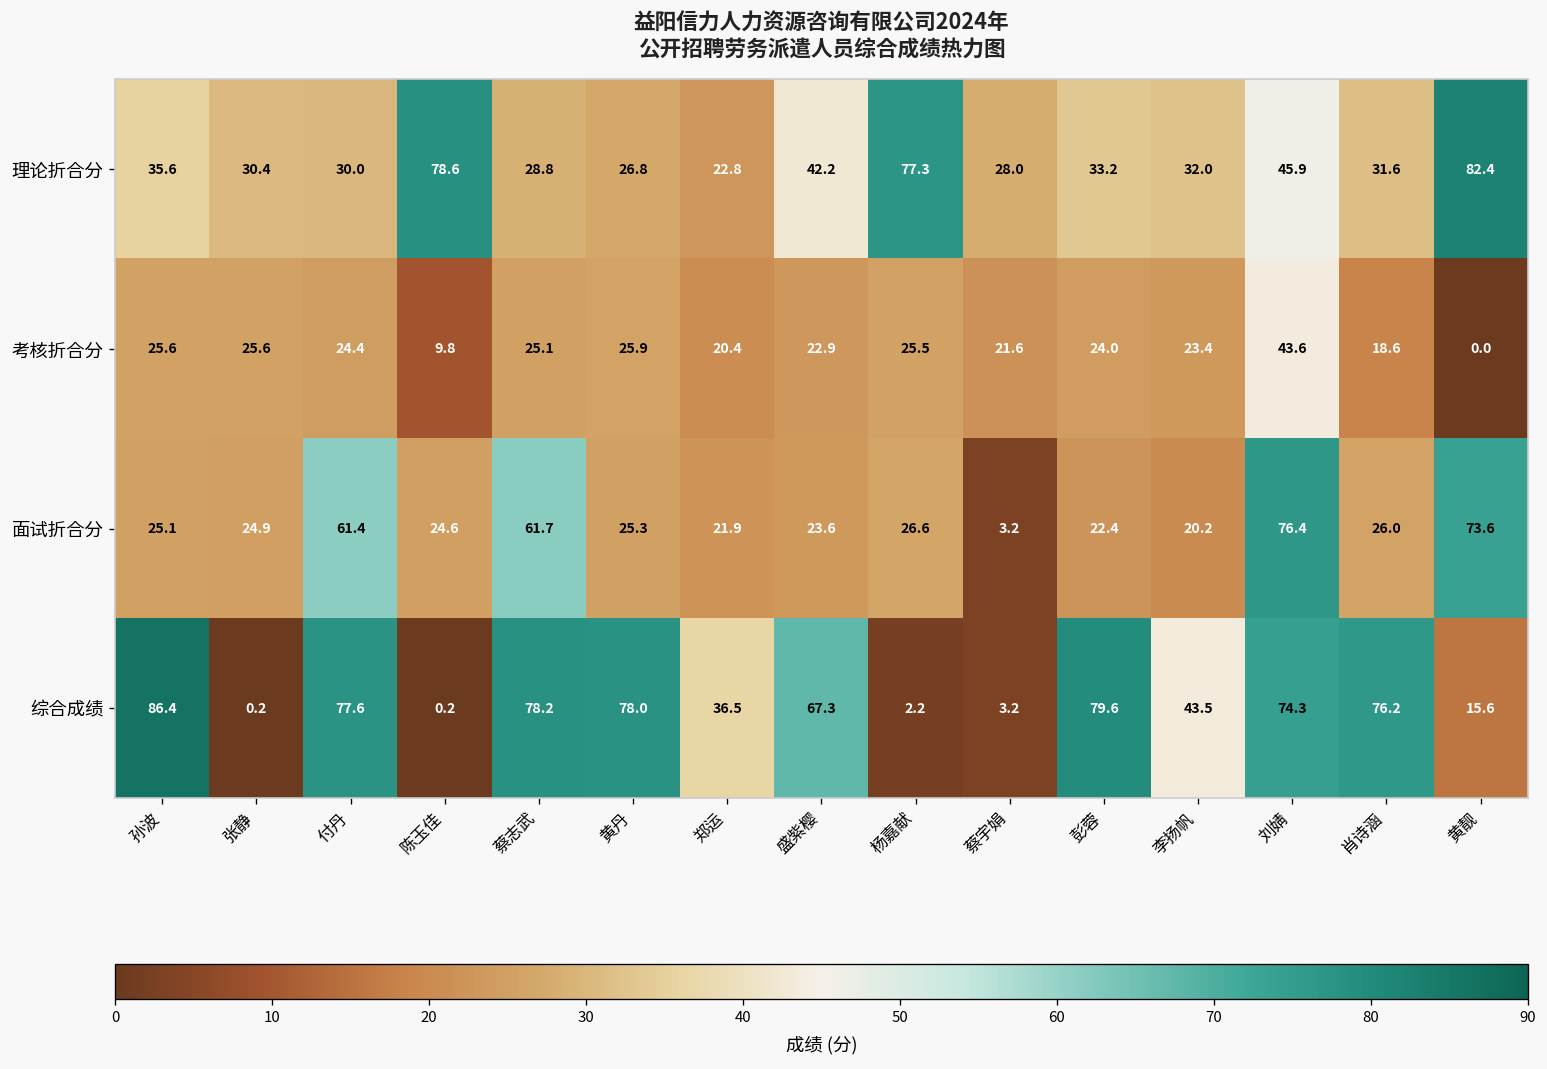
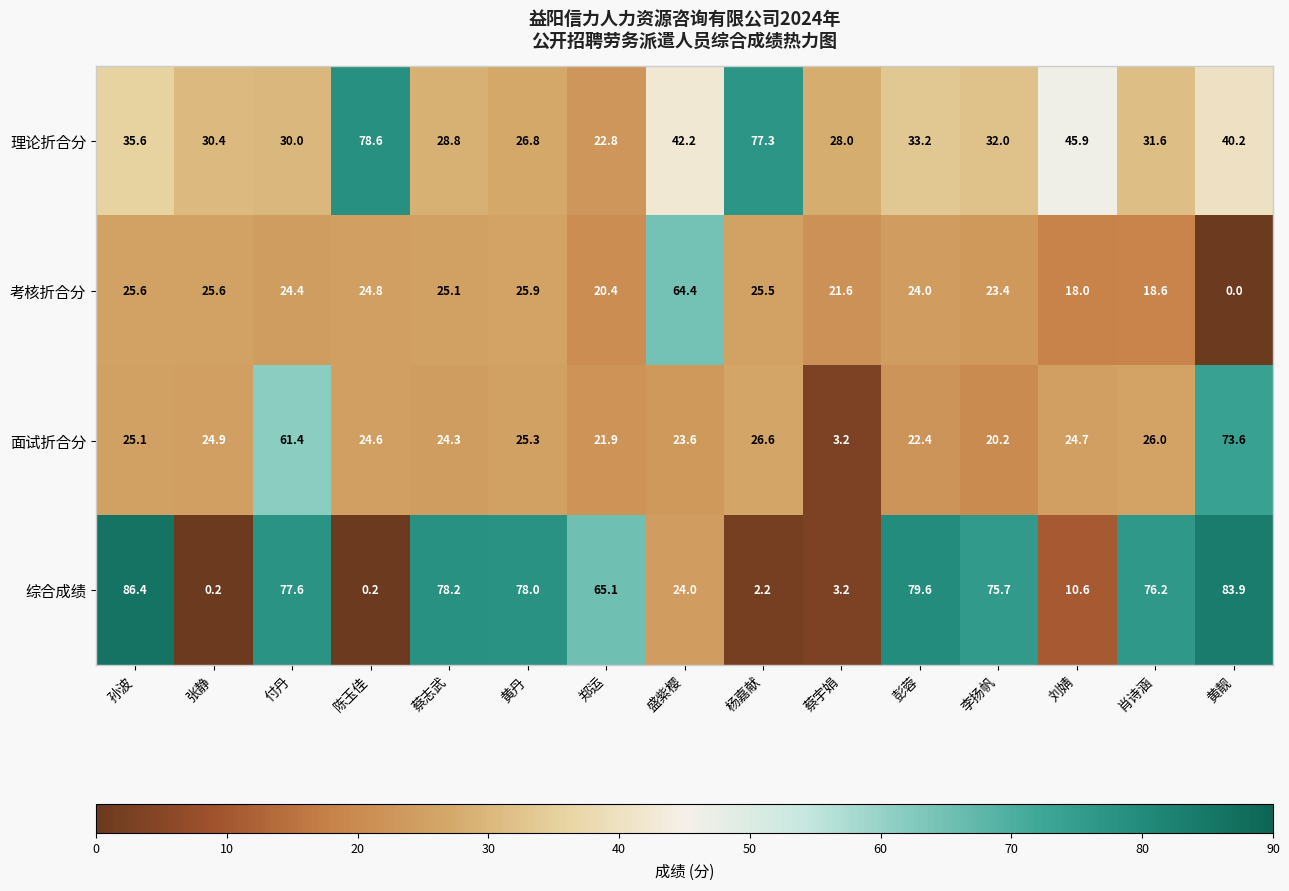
  {
    "理论折合分": {
      "孙波": 35.6,
      "张静": 30.4,
      "付丹": 30.0,
      "陈玉佳": 78.6,
      "蔡志武": 28.8,
      "黄丹": 26.8,
      "郑运": 22.8,
      "盛紫樱": 42.2,
      "杨嘉献": 77.3,
      "蔡宇娟": 28.0,
      "彭蓉": 33.2,
      "李扬帆": 32.0,
      "刘婧": 45.9,
      "肖诗涵": 31.6,
-     "黄靓": 82.4
+     "黄靓": 40.2
    },
    "考核折合分": {
      "孙波": 25.6,
      "张静": 25.6,
      "付丹": 24.4,
-     "陈玉佳": 9.8,
+     "陈玉佳": 24.8,
      "蔡志武": 25.1,
      "黄丹": 25.9,
      "郑运": 20.4,
-     "盛紫樱": 22.9,
+     "盛紫樱": 64.4,
      "杨嘉献": 25.5,
      "蔡宇娟": 21.6,
      "彭蓉": 24.0,
      "李扬帆": 23.4,
-     "刘婧": 43.6,
+     "刘婧": 18.0,
      "肖诗涵": 18.6,
      "黄靓": 0.0
    },
    "面试折合分": {
      "孙波": 25.1,
      "张静": 24.9,
      "付丹": 61.4,
      "陈玉佳": 24.6,
-     "蔡志武": 61.7,
+     "蔡志武": 24.3,
      "黄丹": 25.3,
      "郑运": 21.9,
      "盛紫樱": 23.6,
      "杨嘉献": 26.6,
      "蔡宇娟": 3.2,
      "彭蓉": 22.4,
      "李扬帆": 20.2,
-     "刘婧": 76.4,
+     "刘婧": 24.7,
      "肖诗涵": 26.0,
      "黄靓": 73.6
    },
    "综合成绩": {
      "孙波": 86.4,
      "张静": 0.2,
      "付丹": 77.6,
      "陈玉佳": 0.2,
      "蔡志武": 78.2,
      "黄丹": 78.0,
-     "郑运": 36.5,
-     "盛紫樱": 67.3,
+     "郑运": 65.1,
+     "盛紫樱": 24.0,
      "杨嘉献": 2.2,
      "蔡宇娟": 3.2,
      "彭蓉": 79.6,
-     "李扬帆": 43.5,
-     "刘婧": 74.3,
+     "李扬帆": 75.7,
+     "刘婧": 10.6,
      "肖诗涵": 76.2,
-     "黄靓": 15.6
+     "黄靓": 83.9
    }
  }
